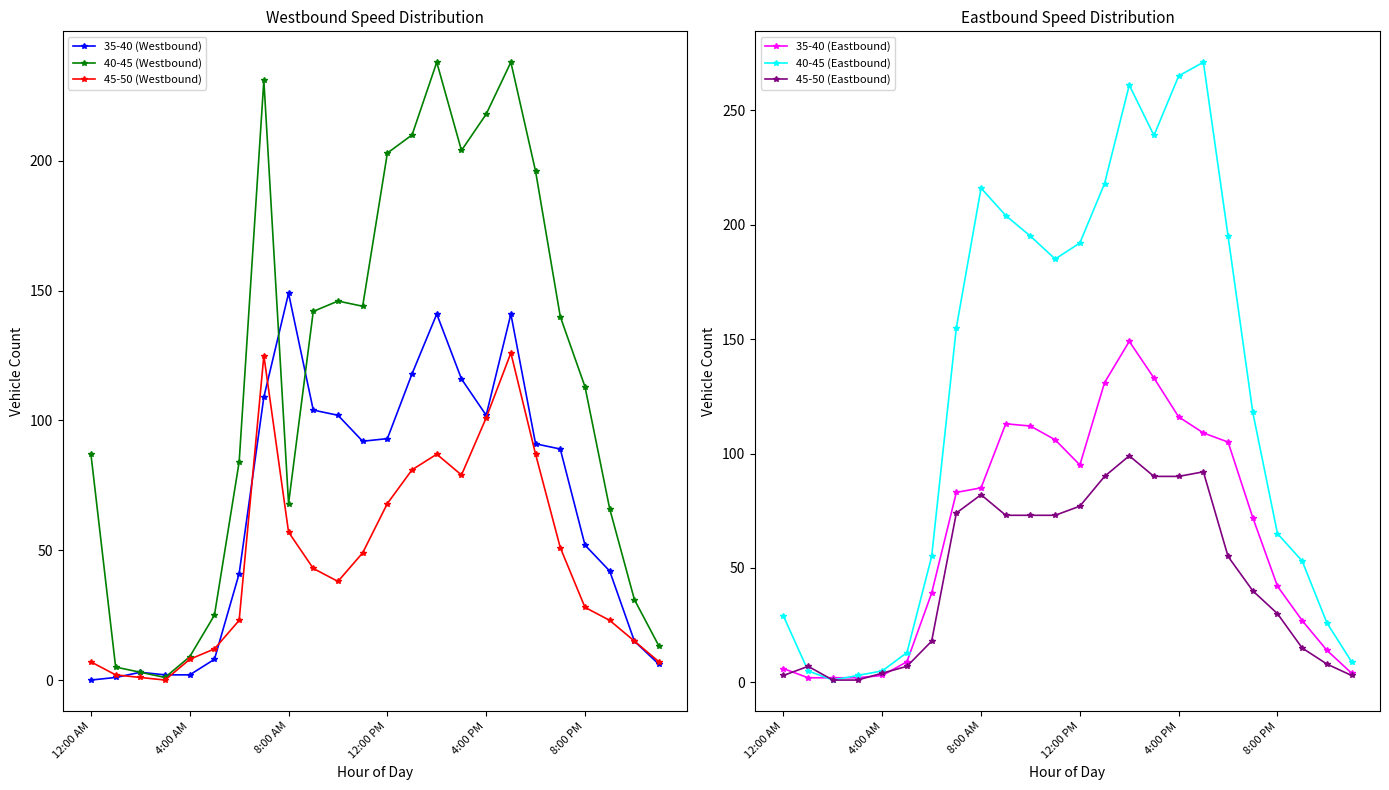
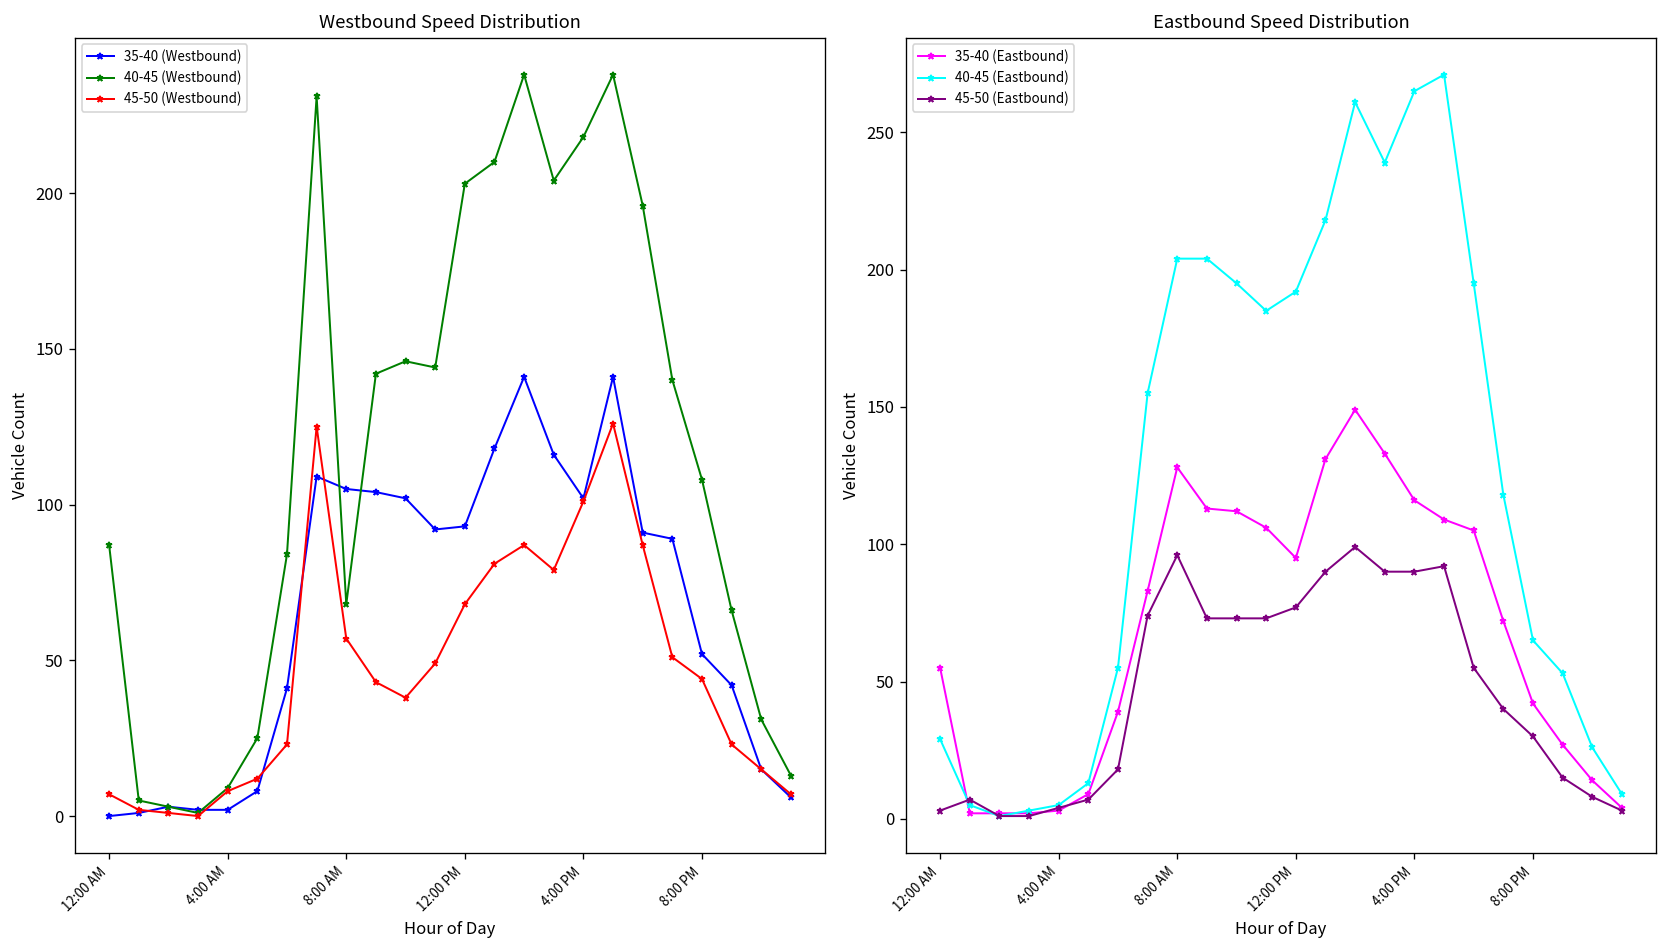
  {
    "Westbound Speed Distribution": {
      "35-40 (Westbound)": {
        "12:00 AM": 0,
        "4:00 AM": 2,
-       "8:00 AM": 149,
+       "8:00 AM": 105,
        "12:00 PM": 93,
        "4:00 PM": 102,
        "8:00 PM": 52
      },
      "40-45 (Westbound)": {
        "12:00 AM": 87,
        "4:00 AM": 9,
        "8:00 AM": 68,
        "12:00 PM": 203,
        "4:00 PM": 218,
-       "8:00 PM": 113
+       "8:00 PM": 108
      },
      "45-50 (Westbound)": {
        "12:00 AM": 7,
        "4:00 AM": 8,
        "8:00 AM": 57,
        "12:00 PM": 68,
        "4:00 PM": 101,
-       "8:00 PM": 28
+       "8:00 PM": 44
      }
    },
    "Eastbound Speed Distribution": {
      "35-40 (Eastbound)": {
-       "12:00 AM": 6,
-       "8:00 AM": 85,
+       "12:00 AM": 55,
+       "8:00 AM": 128,
        "12:00 PM": 95,
        "4:00 PM": 116,
        "8:00 PM": 42
      },
      "40-45 (Eastbound)": {
        "12:00 AM": 29,
-       "8:00 AM": 216,
+       "8:00 AM": 204,
        "12:00 PM": 192,
        "4:00 PM": 265,
        "8:00 PM": 65
      },
      "45-50 (Eastbound)": {
        "12:00 AM": 3,
-       "8:00 AM": 82,
+       "8:00 AM": 96,
        "12:00 PM": 77,
        "4:00 PM": 90,
        "8:00 PM": 30
      }
    }
  }
